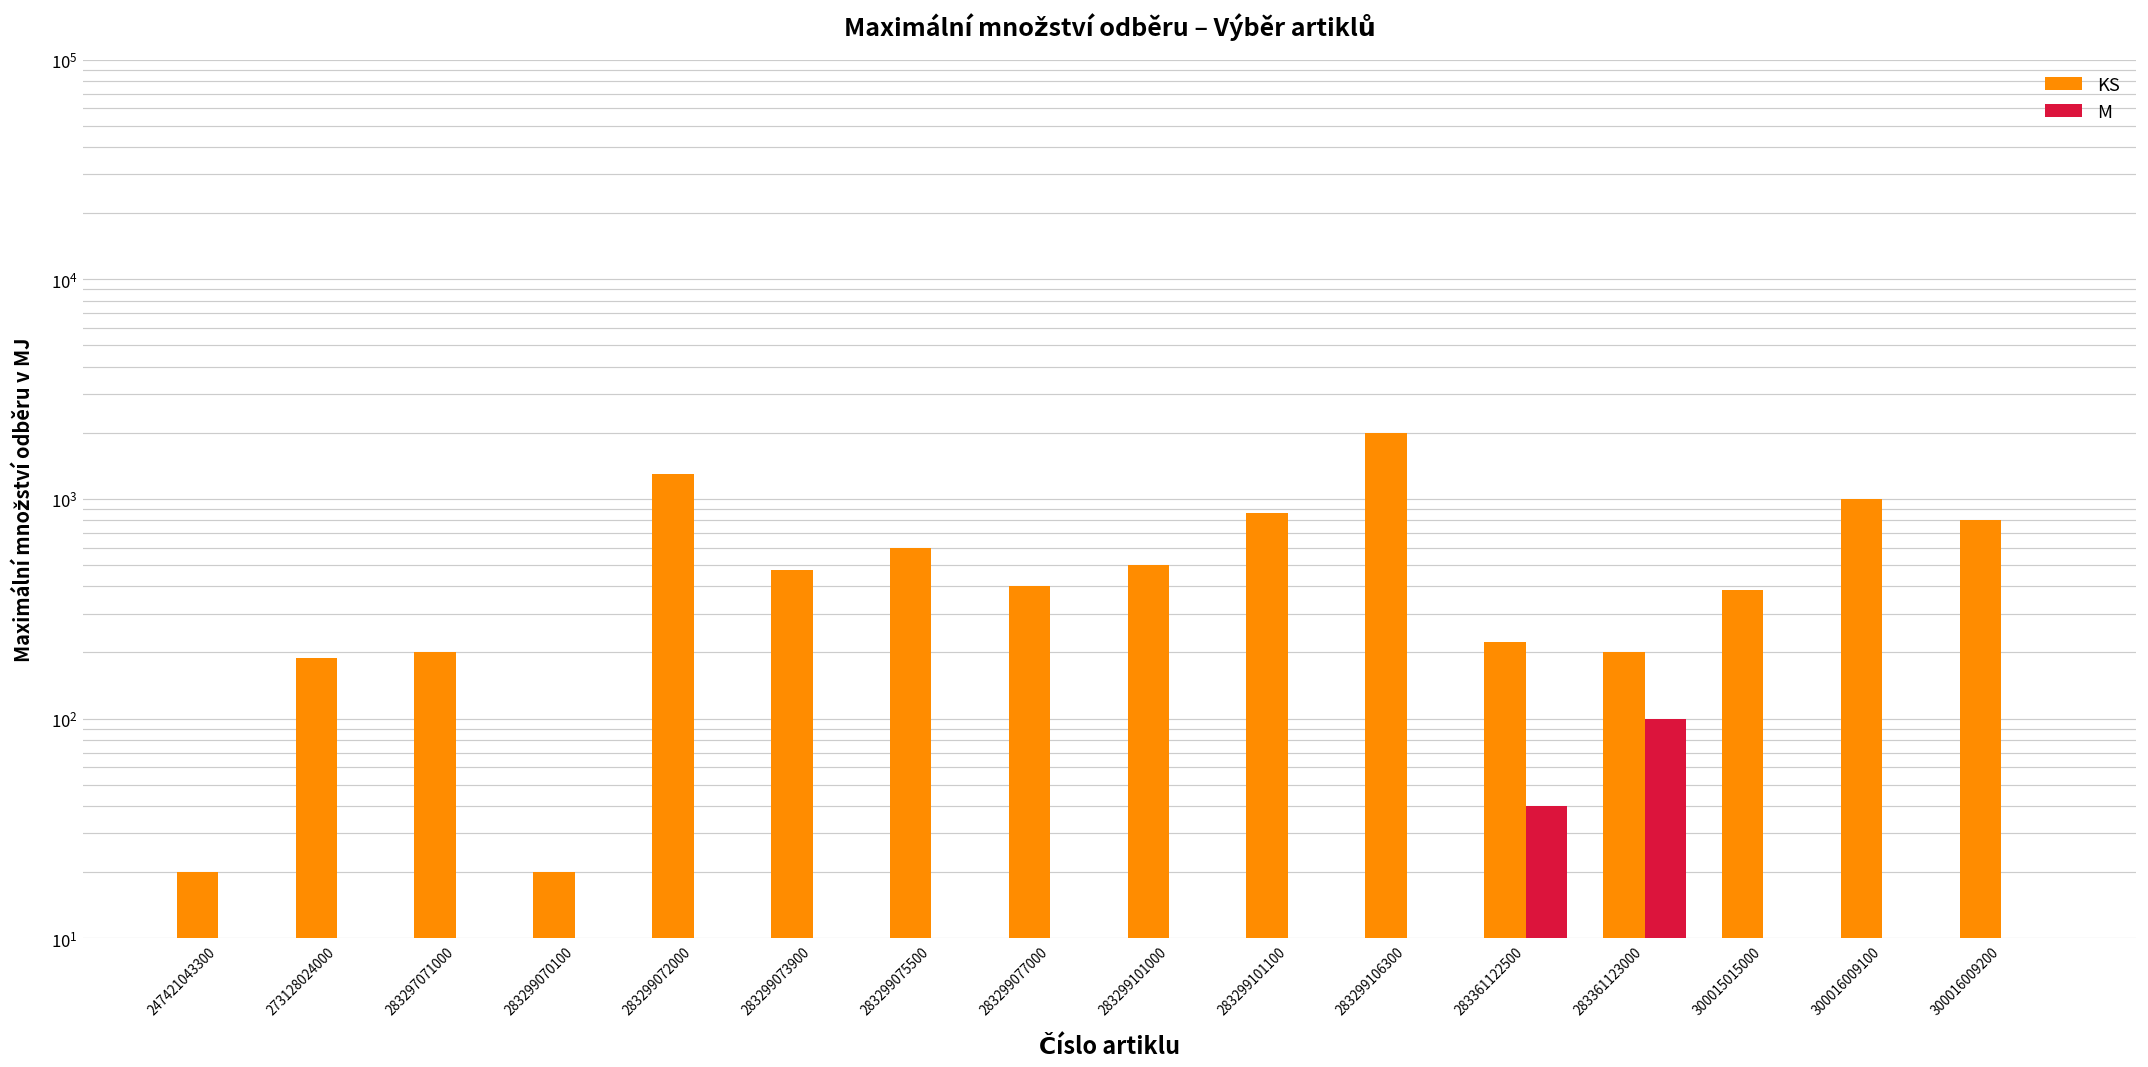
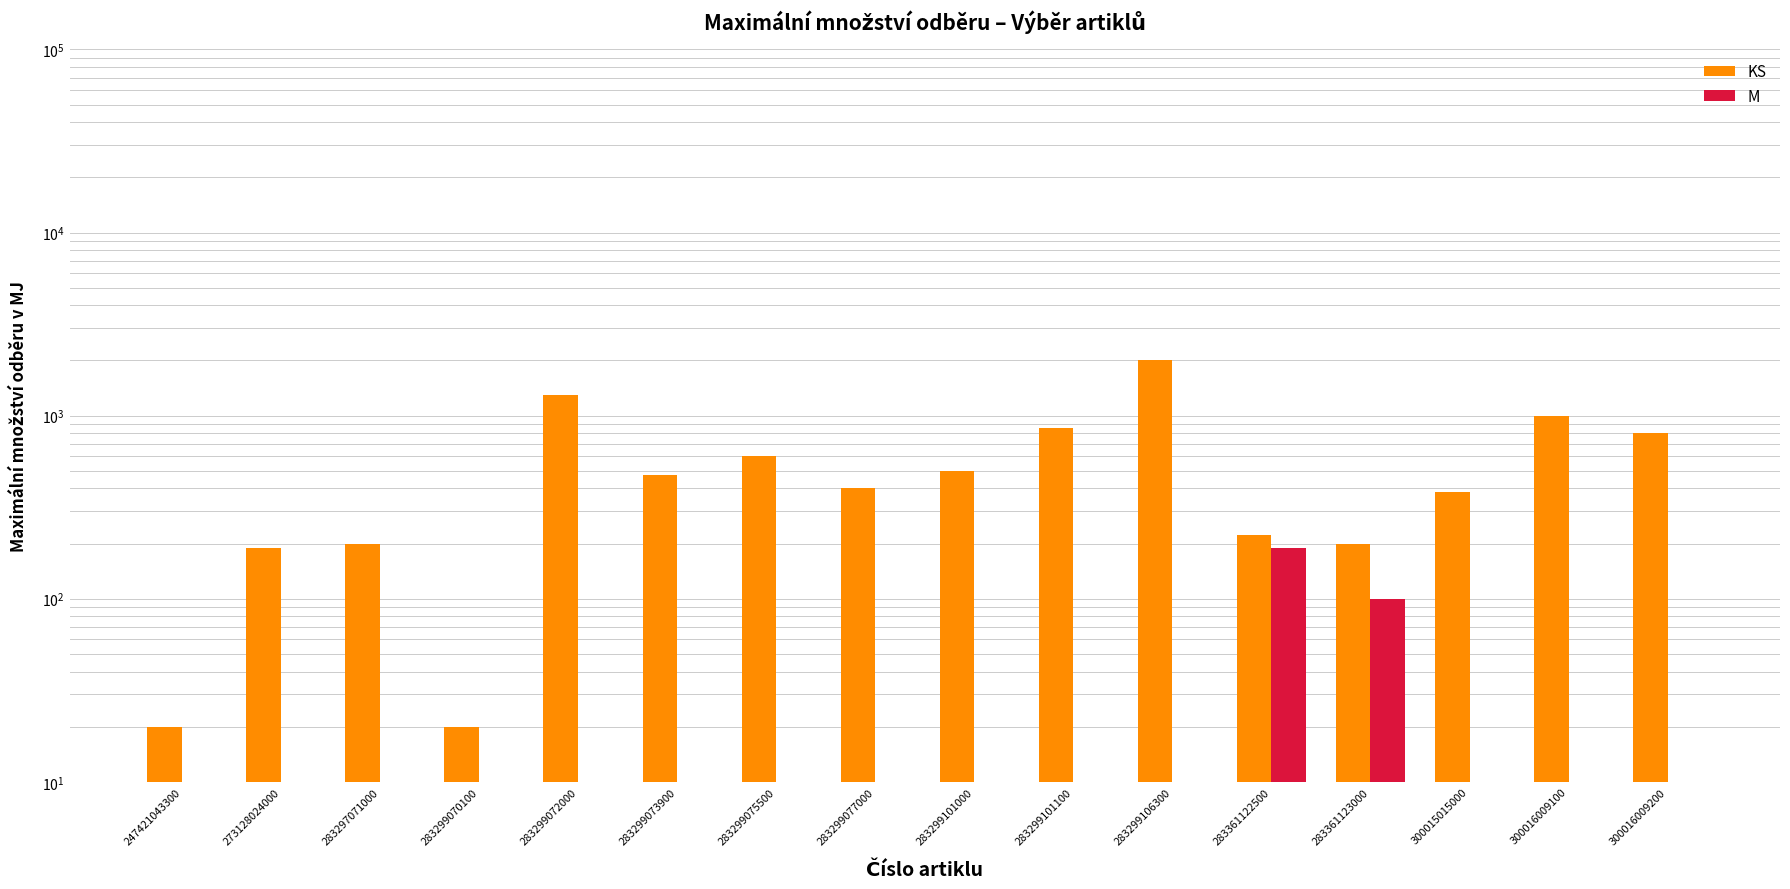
  {
    "KS": {
      "247421043300": 20,
      "273128024000": 190,
      "283297071000": 200,
      "283299070100": 20,
      "283299072000": 1300,
      "283299073900": 470,
      "283299075500": 600,
      "283299077000": 400,
      "283299101000": 500,
      "283299101100": 900,
      "283299106300": 2000,
      "283361122500": 220,
      "283361123000": 200,
      "300015015000": 390,
      "300016009100": 1000,
      "300016009200": 800
    },
    "M": {
-     "283361122500": 40,
+     "283361122500": 190,
      "283361123000": 100
    }
  }
